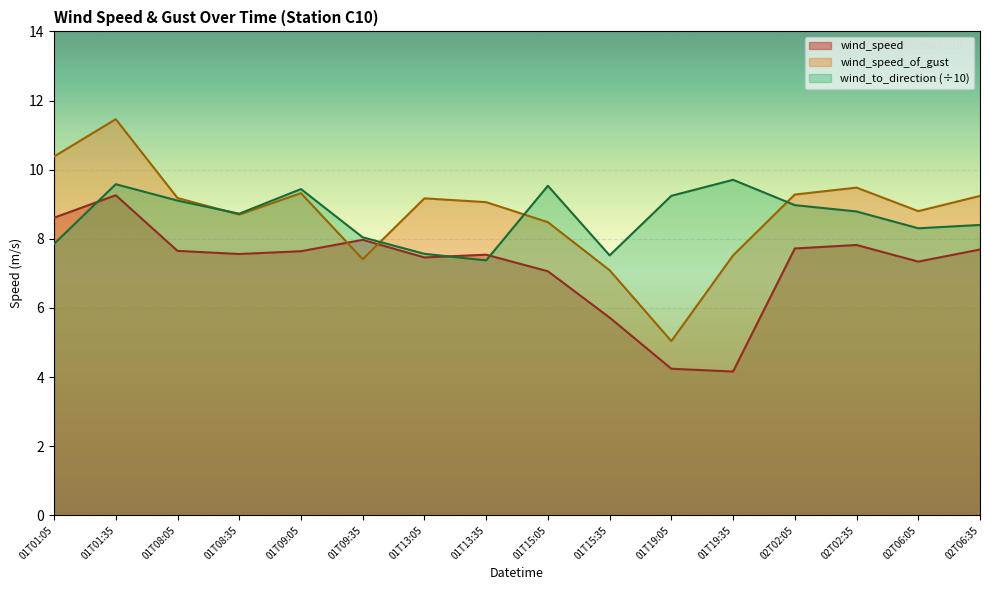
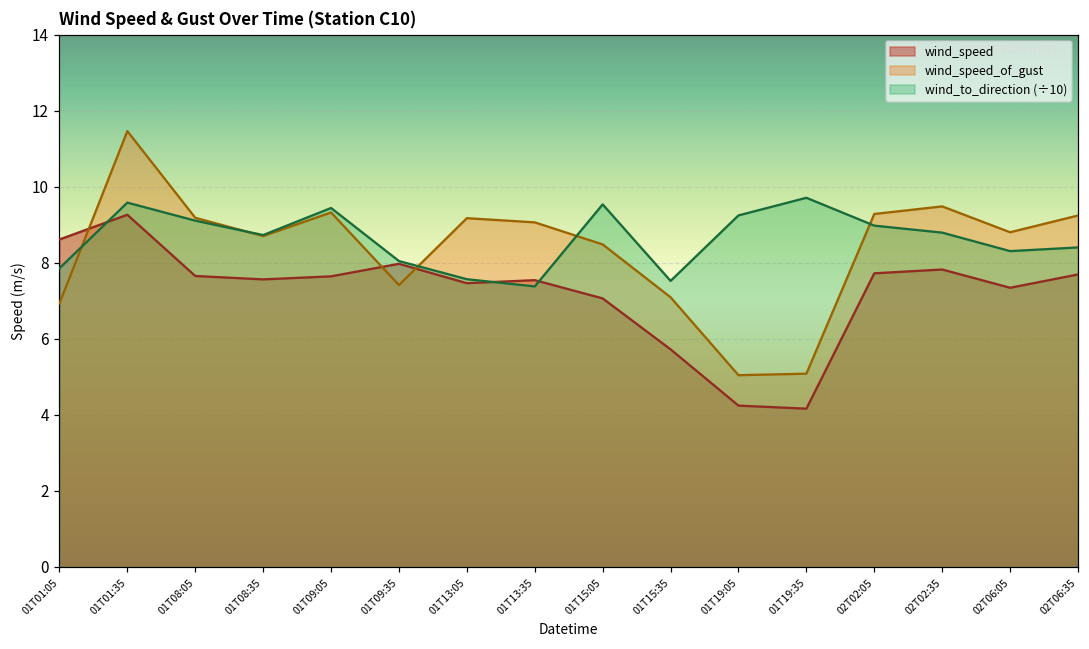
  {
    "wind_speed": {
      "01T01:05": 8.6,
      "01T01:35": 9.3,
      "01T08:05": 7.7,
      "01T08:35": 7.6,
      "01T09:05": 7.6,
      "01T13:05": 7.5,
      "01T13:35": 7.5,
      "01T15:05": 7.1,
      "01T15:35": 5.7,
      "01T19:05": 4.2,
      "01T19:35": 4.2,
      "02T02:05": 7.7,
      "02T02:35": 7.8,
      "02T06:05": 7.3,
      "02T06:35": 7.7
    },
    "wind_speed_of_gust": {
-     "01T01:05": 10.4,
+     "01T01:05": 6.9,
      "01T01:35": 11.5,
      "01T08:05": 9.2,
      "01T09:05": 9.3,
      "01T09:35": 7.4,
      "01T13:05": 9.2,
      "01T13:35": 9.1,
      "01T15:05": 8.5,
      "01T15:35": 7.1,
      "01T19:05": 5.0,
-     "01T19:35": 7.5,
+     "01T19:35": 5.1,
      "02T02:05": 9.3,
      "02T02:35": 9.5,
      "02T06:05": 8.8,
      "02T06:35": 9.2
    },
    "wind_to_direction (÷10)": {
      "01T01:05": 7.9,
      "01T01:35": 9.6,
      "01T08:05": 9.1,
      "01T09:05": 9.4,
      "01T13:05": 7.6,
      "01T13:35": 7.4,
      "01T15:05": 9.5,
      "01T15:35": 7.5,
      "01T19:05": 9.2,
      "01T19:35": 9.7,
      "02T02:05": 9.0,
      "02T02:35": 8.8,
      "02T06:05": 8.3,
      "02T06:35": 8.4
    }
  }
